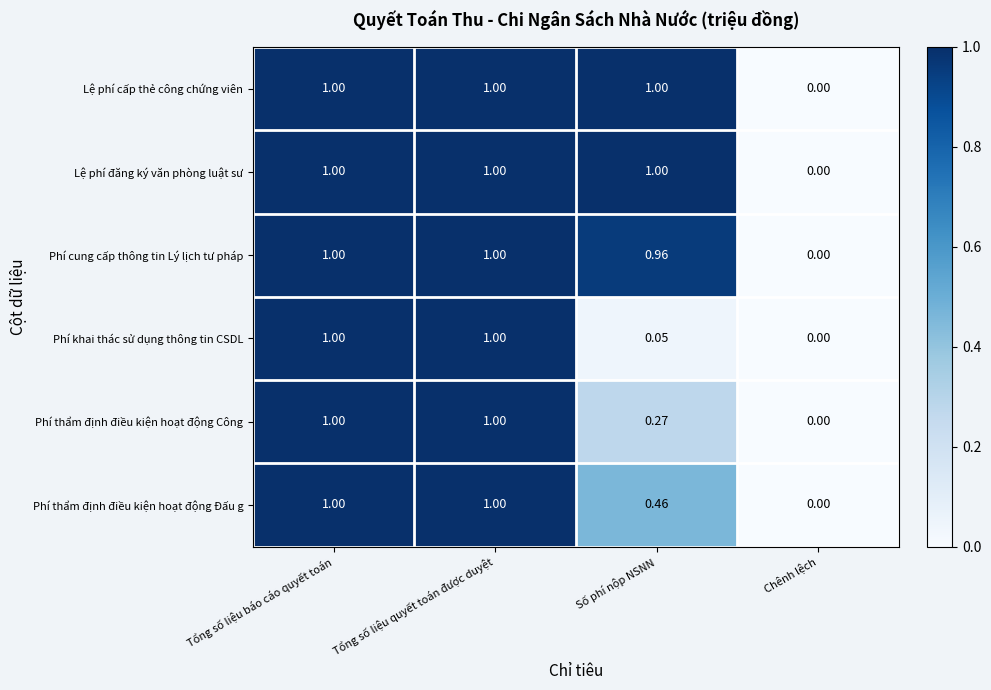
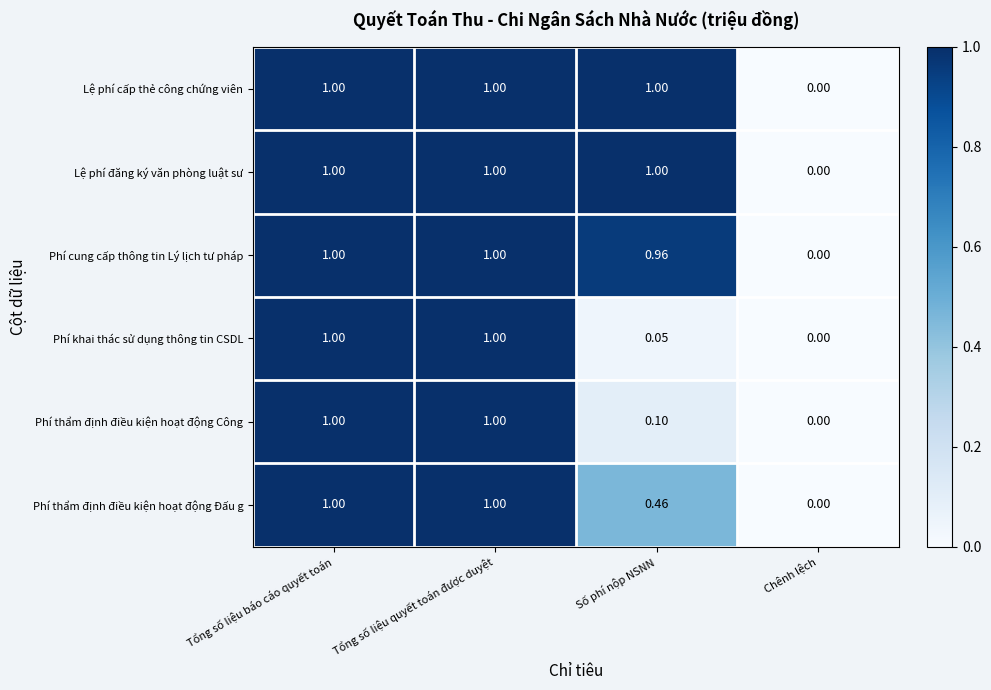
  {
    "Lệ phí cấp thẻ công chứng viên": {
      "Tổng số liệu báo cáo quyết toán": 1.00,
      "Tổng số liệu quyết toán được duyệt": 1.00,
      "Số phí nộp NSNN": 1.00,
      "Chênh lệch": 0.00
    },
    "Lệ phí đăng ký văn phòng luật sư": {
      "Tổng số liệu báo cáo quyết toán": 1.00,
      "Tổng số liệu quyết toán được duyệt": 1.00,
      "Số phí nộp NSNN": 1.00,
      "Chênh lệch": 0.00
    },
    "Phí cung cấp thông tin Lý lịch tư pháp": {
      "Tổng số liệu báo cáo quyết toán": 1.00,
      "Tổng số liệu quyết toán được duyệt": 1.00,
      "Số phí nộp NSNN": 0.96,
      "Chênh lệch": 0.00
    },
    "Phí khai thác sử dụng thông tin CSDL": {
      "Tổng số liệu báo cáo quyết toán": 1.00,
      "Tổng số liệu quyết toán được duyệt": 1.00,
      "Số phí nộp NSNN": 0.05,
      "Chênh lệch": 0.00
    },
    "Phí thẩm định điều kiện hoạt động Công": {
      "Tổng số liệu báo cáo quyết toán": 1.00,
      "Tổng số liệu quyết toán được duyệt": 1.00,
-     "Số phí nộp NSNN": 0.27,
+     "Số phí nộp NSNN": 0.10,
      "Chênh lệch": 0.00
    },
    "Phí thẩm định điều kiện hoạt động Đấu g": {
      "Tổng số liệu báo cáo quyết toán": 1.00,
      "Tổng số liệu quyết toán được duyệt": 1.00,
      "Số phí nộp NSNN": 0.46,
      "Chênh lệch": 0.00
    }
  }
